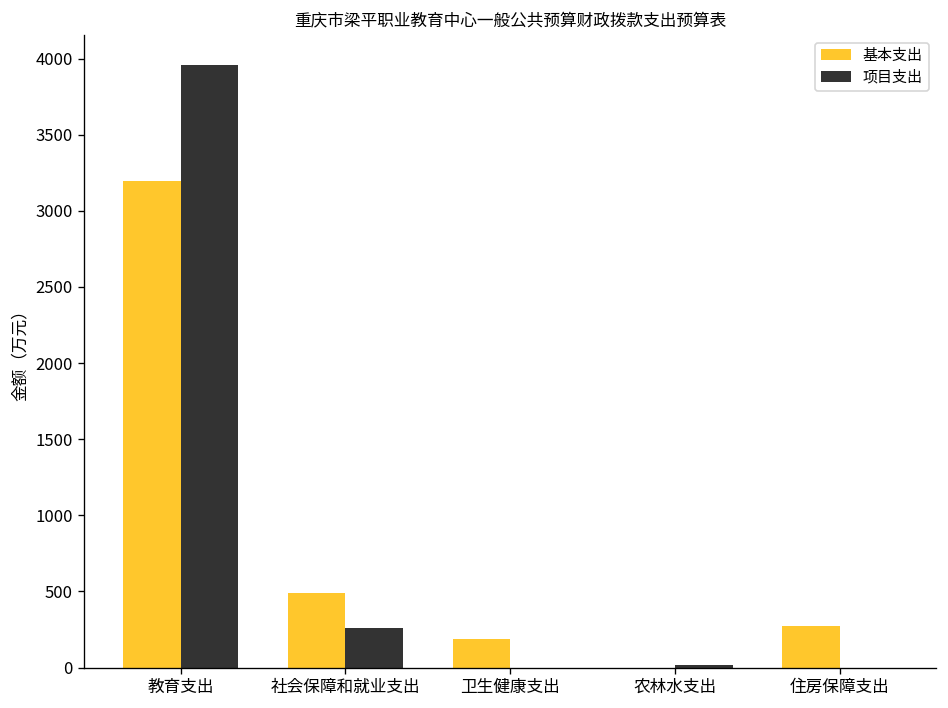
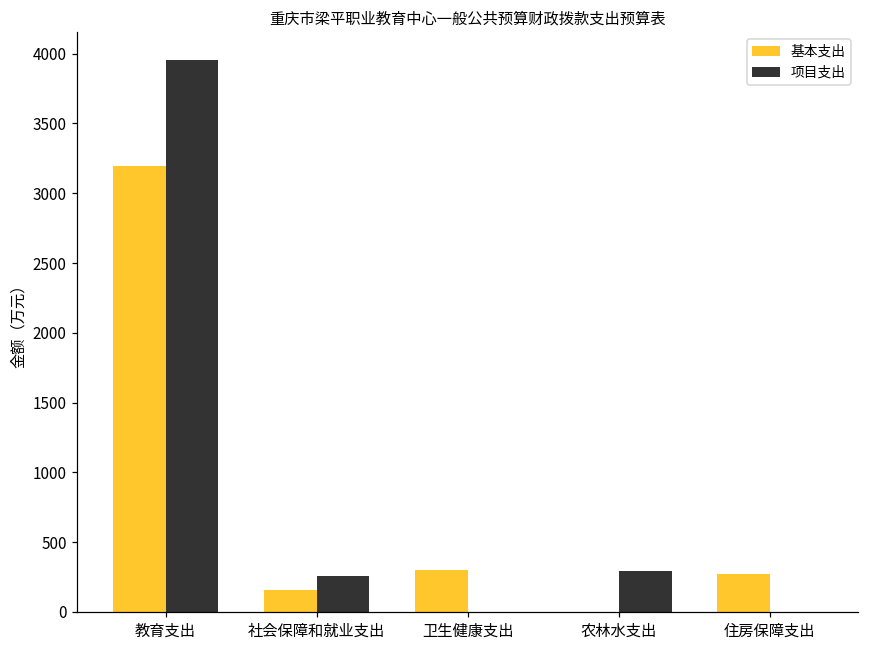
  {
    "基本支出": {
      "教育支出": 3200,
-     "社会保障和就业支出": 490,
-     "卫生健康支出": 190,
+     "社会保障和就业支出": 150,
+     "卫生健康支出": 300,
      "农林水支出": 0,
      "住房保障支出": 270
    },
    "项目支出": {
      "教育支出": 3960,
      "社会保障和就业支出": 260,
      "卫生健康支出": 0,
-     "农林水支出": 10,
+     "农林水支出": 300,
      "住房保障支出": 0
    }
  }
